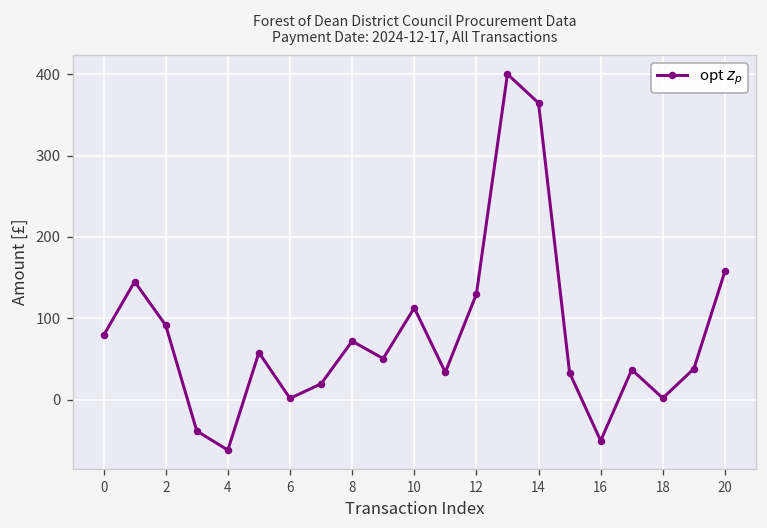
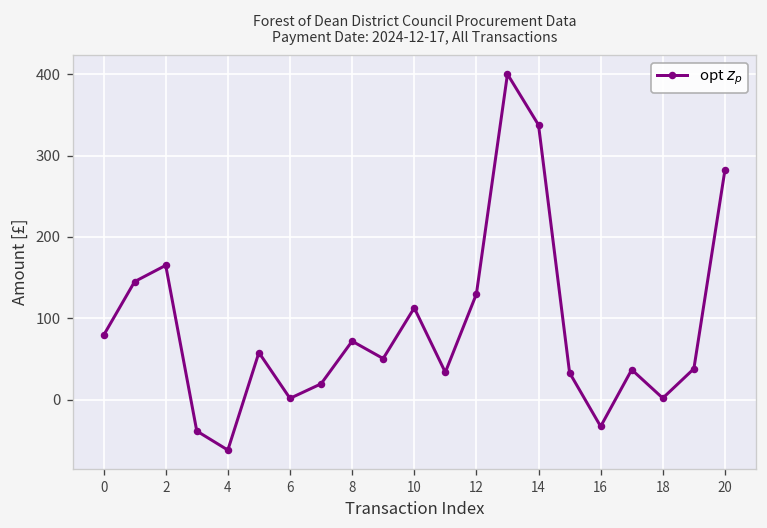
  {
    "0": 80,
-   "2": 90,
+   "2": 170,
    "4": -60,
    "6": 0,
    "8": 70,
    "10": 110,
    "12": 130,
-   "14": 360,
-   "16": -50,
+   "14": 340,
+   "16": -30,
    "18": 0,
-   "20": 160
+   "20": 280
  }
